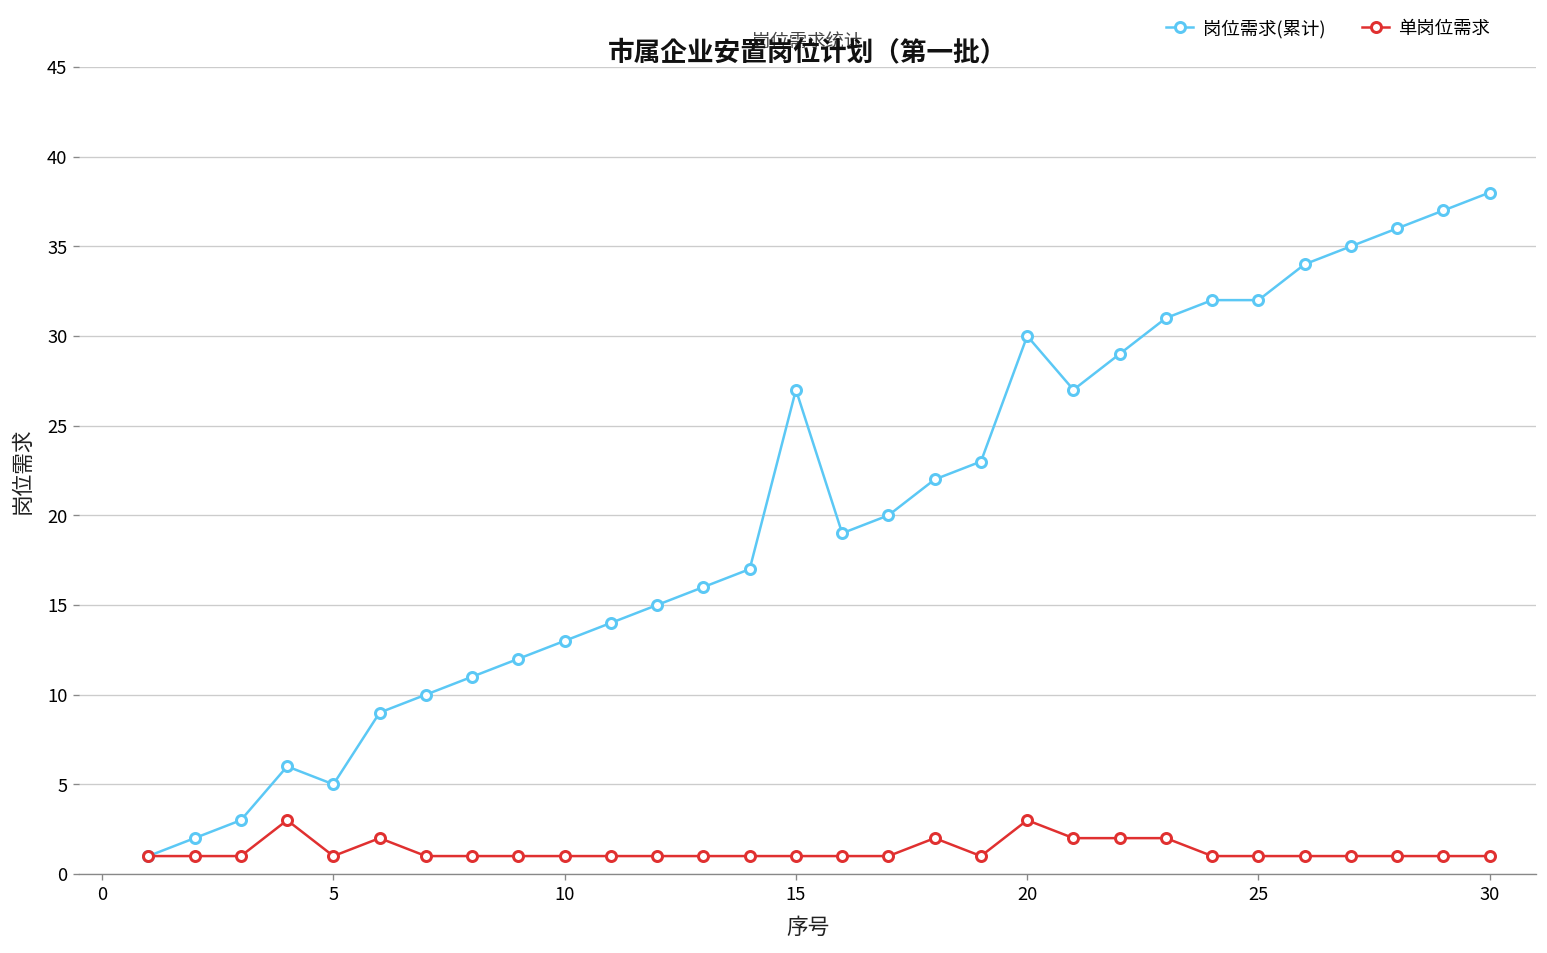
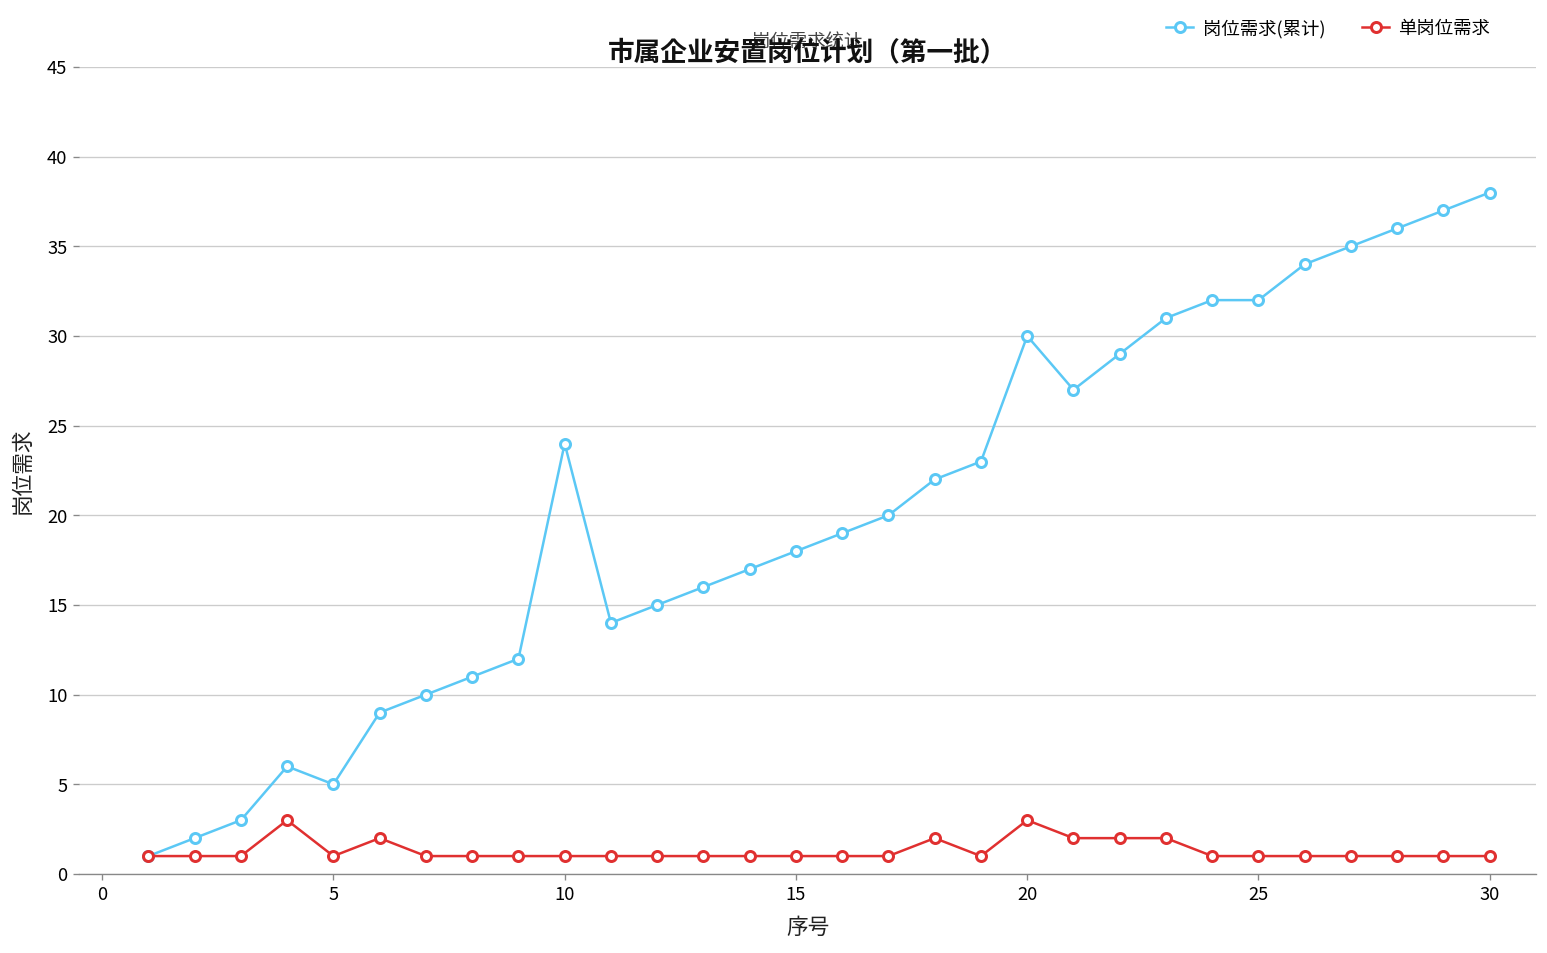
  {
    "岗位需求(累计)": {
      "5": 5,
-     "10": 13,
-     "15": 27,
+     "10": 24,
+     "15": 18,
      "20": 30,
      "25": 32,
      "30": 38
    },
    "单岗位需求": {
      "5": 1,
      "10": 1,
      "15": 1,
      "20": 3,
      "25": 1,
      "30": 1
    }
  }
